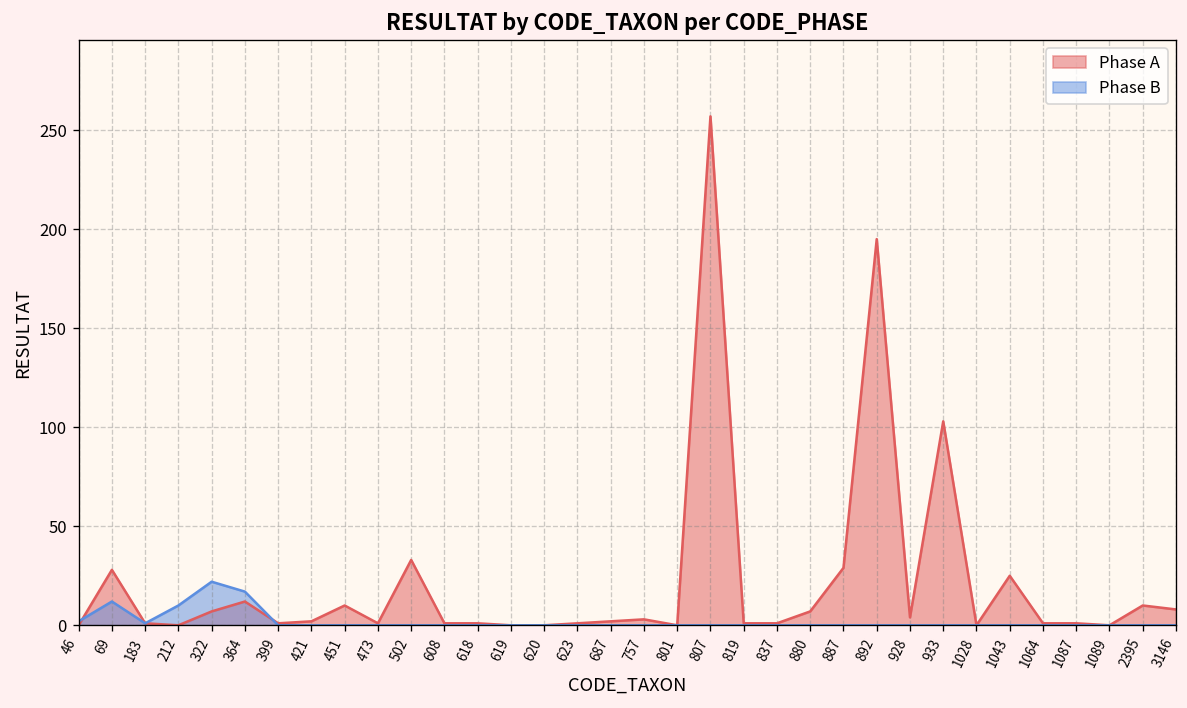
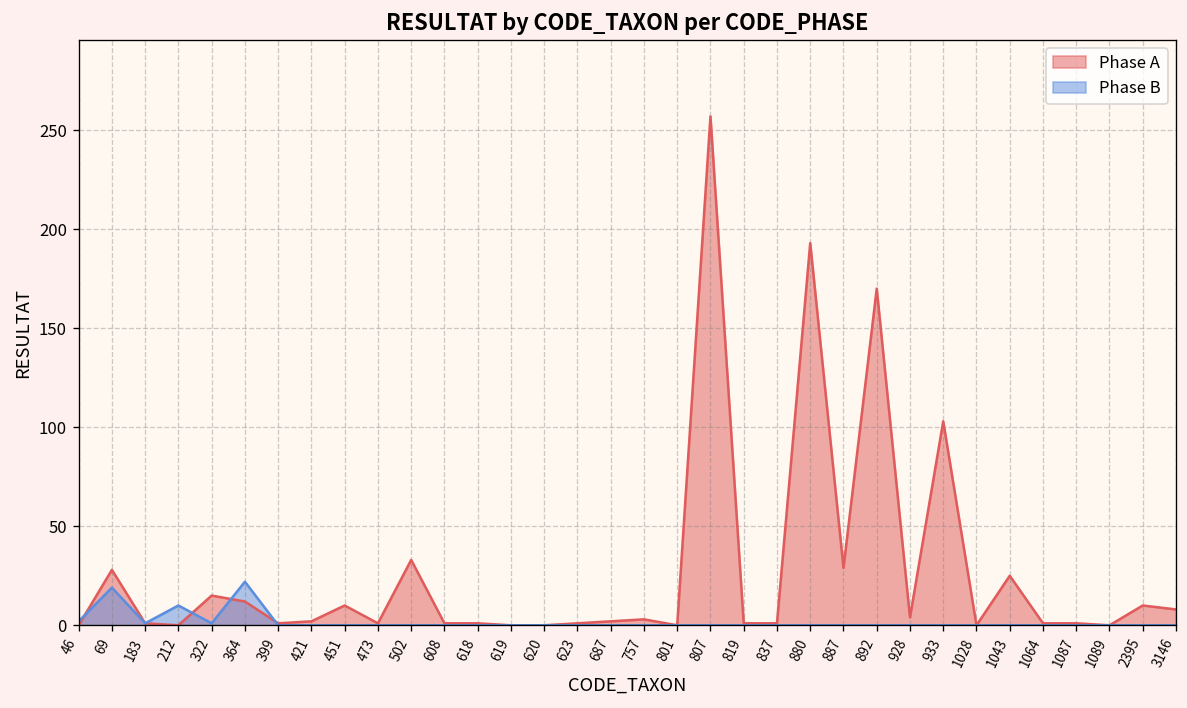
  {
    "Phase A": {
      "46": 0,
      "69": 28,
      "212": 0,
-     "322": 7,
+     "322": 15,
      "364": 12,
      "421": 2,
      "451": 10,
      "502": 33,
      "687": 2,
      "757": 3,
      "807": 257,
-     "880": 7,
+     "880": 193,
      "887": 29,
-     "892": 195,
+     "892": 170,
      "928": 4,
      "933": 103,
      "1043": 25,
      "2395": 10,
      "3146": 8
    },
    "Phase B": {
      "46": 2,
-     "69": 12,
+     "69": 19,
      "212": 10,
-     "322": 22,
-     "364": 17,
+     "322": 1,
+     "364": 22,
      "421": 0,
      "451": 0,
      "502": 0,
      "687": 0,
      "757": 0,
      "807": 0,
      "880": 0,
      "887": 0,
      "892": 0,
      "928": 0,
      "933": 0,
      "1043": 0,
      "2395": 0,
      "3146": 0
    }
  }
